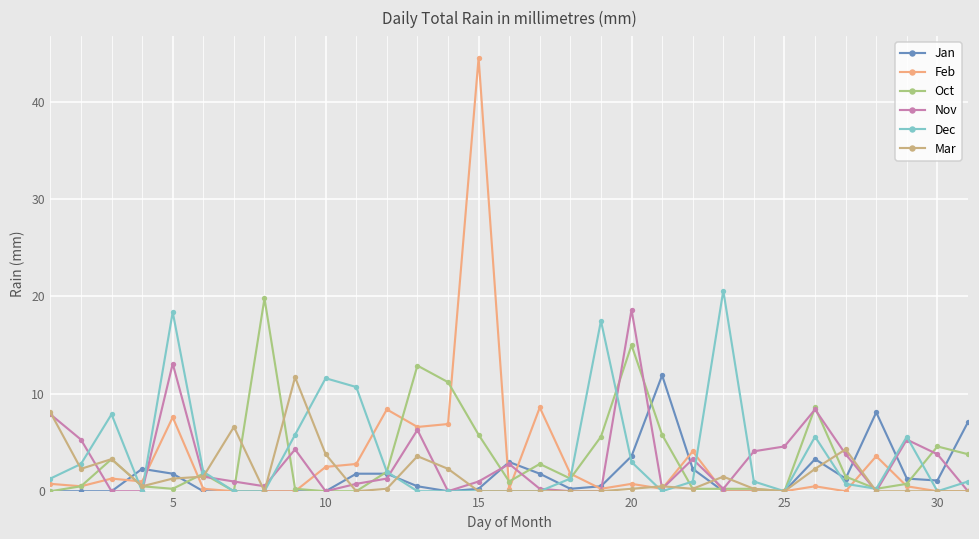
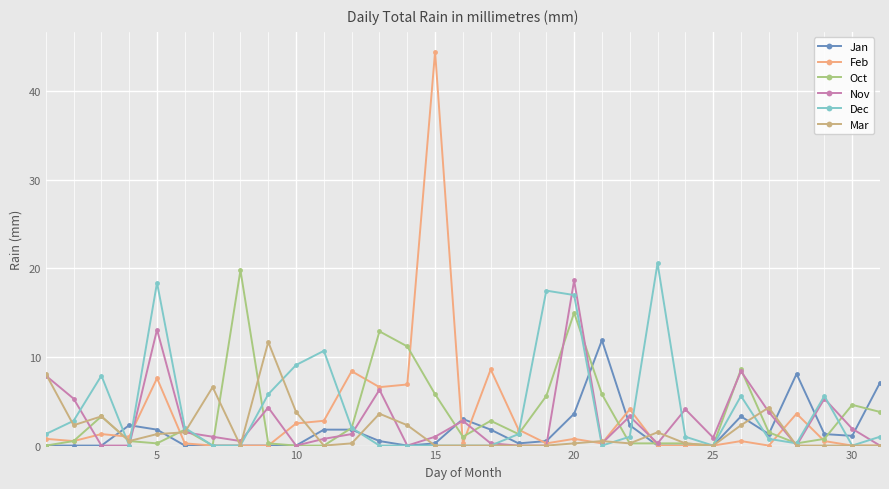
  {
    "Jan": {
      "5": 2,
      "20": 4,
      "30": 1
    },
    "Nov": {
      "5": 13,
      "15": 1,
      "20": 19,
-     "25": 5,
-     "30": 4
+     "25": 1,
+     "30": 2
    },
    "Dec": {
      "5": 18,
-     "10": 12,
-     "20": 3
+     "10": 9,
+     "20": 17
    }
  }
